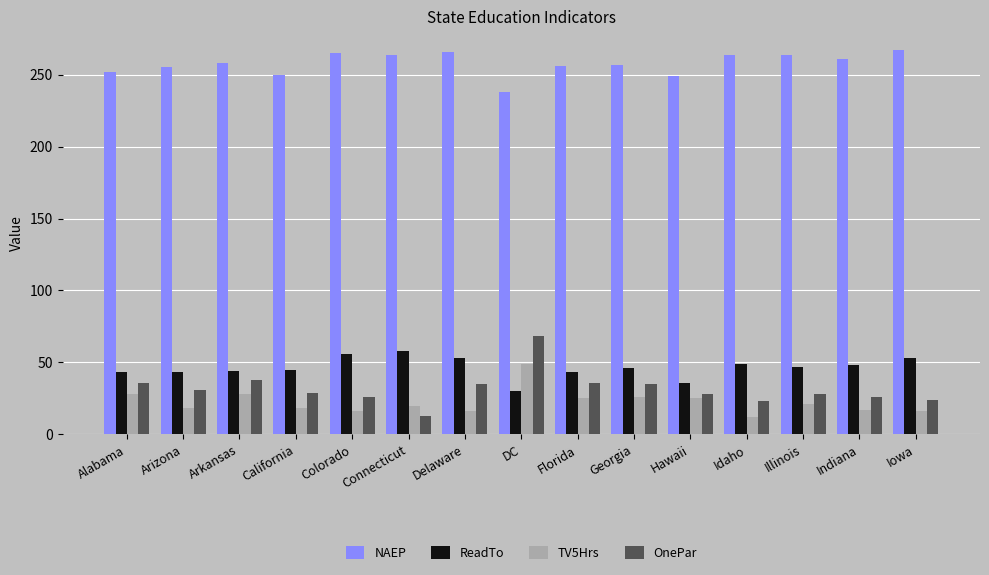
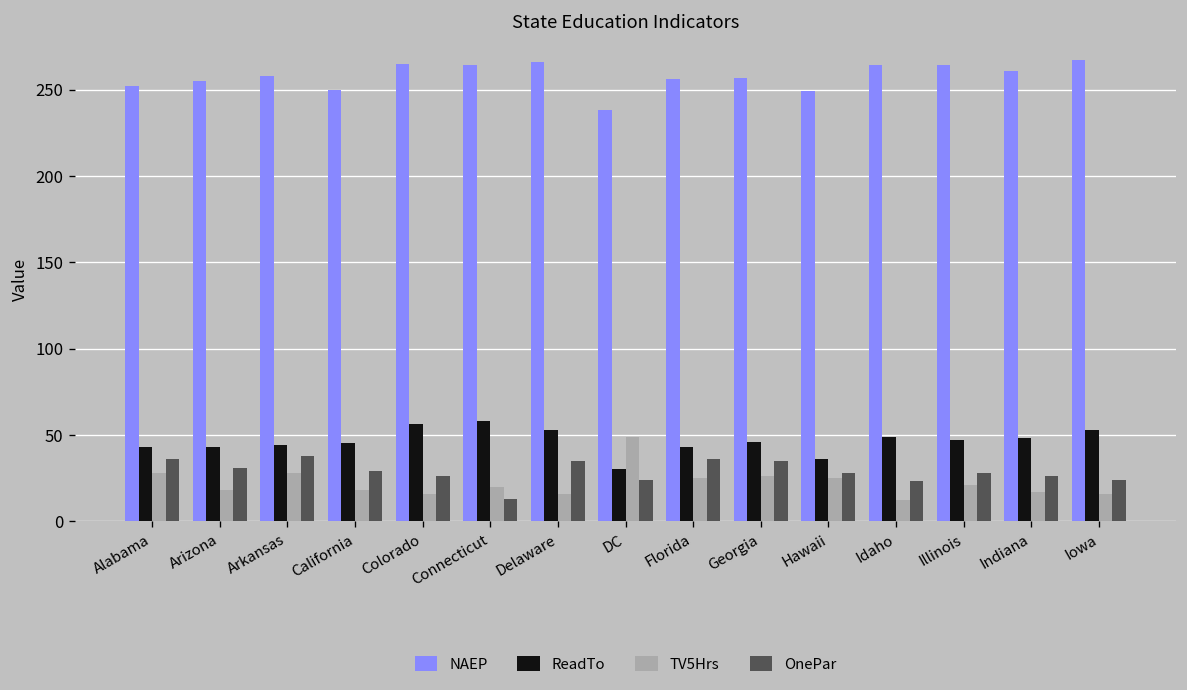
  {
    "NAEP": {
      "Alabama": 252,
      "Arizona": 255,
      "Arkansas": 258,
      "California": 250,
      "Colorado": 265,
      "Connecticut": 264,
      "Delaware": 266,
      "DC": 238,
      "Florida": 256,
      "Georgia": 257,
      "Hawaii": 249,
      "Idaho": 264,
      "Illinois": 264,
      "Indiana": 261,
      "Iowa": 267
    },
    "ReadTo": {
      "Alabama": 43,
      "Arizona": 43,
      "Arkansas": 44,
      "California": 45,
      "Colorado": 56,
      "Connecticut": 58,
      "Delaware": 53,
      "DC": 30,
      "Florida": 43,
      "Georgia": 46,
      "Hawaii": 36,
      "Idaho": 49,
      "Illinois": 47,
      "Indiana": 48,
      "Iowa": 53
    },
    "TV5Hrs": {
      "Alabama": 28,
      "Arizona": 18,
      "Arkansas": 28,
      "California": 18,
      "Colorado": 16,
      "Connecticut": 20,
      "Delaware": 16,
      "DC": 49,
      "Florida": 25,
      "Georgia": 26,
      "Hawaii": 25,
      "Idaho": 12,
      "Illinois": 21,
      "Indiana": 17,
      "Iowa": 16
    },
    "OnePar": {
      "Alabama": 36,
      "Arizona": 31,
      "Arkansas": 38,
      "California": 29,
      "Colorado": 26,
      "Connecticut": 13,
      "Delaware": 35,
-     "DC": 68,
+     "DC": 24,
      "Florida": 36,
      "Georgia": 35,
      "Hawaii": 28,
      "Idaho": 23,
      "Illinois": 28,
      "Indiana": 26,
      "Iowa": 24
    }
  }
